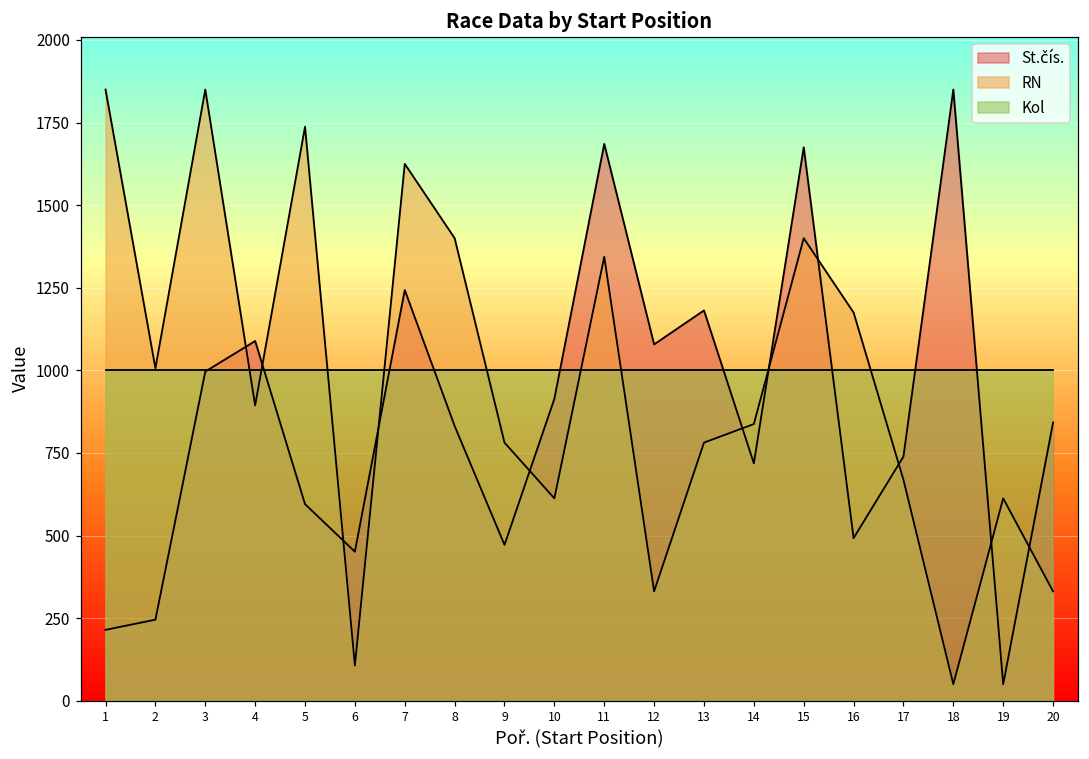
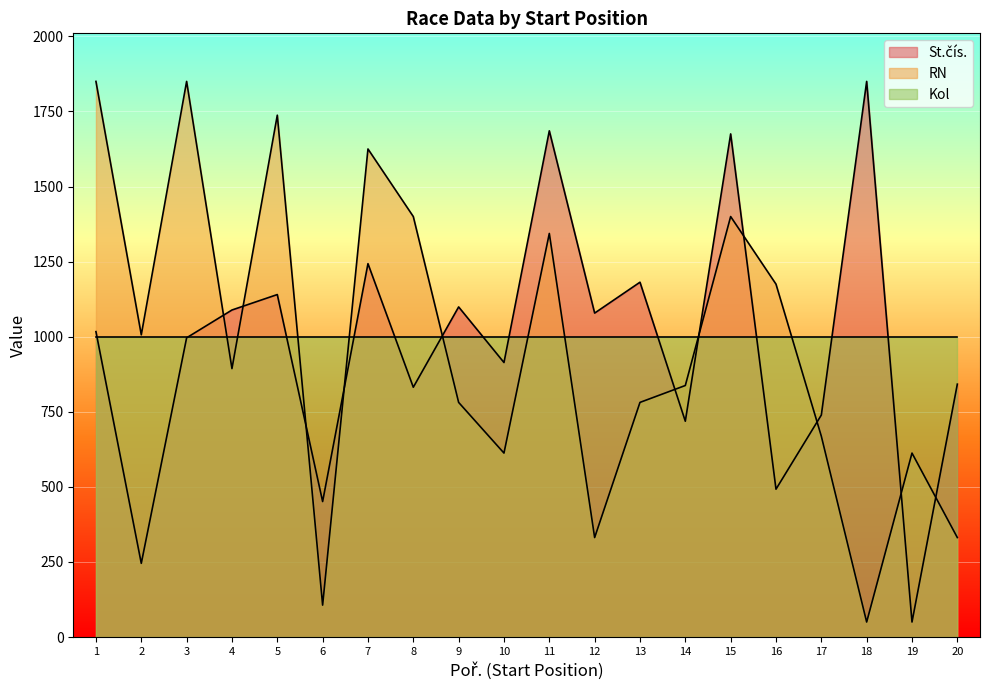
  {
    "St.čís.": {
-     "1": 210,
+     "1": 1020,
      "2": 250,
      "4": 1090,
-     "5": 600,
+     "5": 1140,
      "6": 450,
      "7": 1240,
      "8": 830,
-     "9": 470,
+     "9": 1100,
      "10": 910,
      "11": 1690,
      "12": 1080,
      "13": 1180,
      "14": 720,
      "15": 1680,
      "16": 490,
      "17": 740,
      "18": 1850,
      "19": 50,
      "20": 840
    },
    "RN": {
      "1": 1850,
      "3": 1850,
      "4": 890,
      "5": 1740,
      "6": 110,
      "7": 1630,
      "8": 1400,
      "9": 780,
      "10": 610,
      "11": 1340,
      "12": 330,
      "13": 780,
      "14": 840,
      "15": 1400,
      "16": 1180,
      "17": 670,
      "18": 50,
      "19": 610,
      "20": 330
    },
    "Kol": {
      "1": 1000,
      "4": 1000,
      "5": 1000,
      "6": 1000,
      "7": 1000,
      "8": 1000,
      "9": 1000,
      "10": 1000,
      "11": 1000,
      "12": 1000,
      "13": 1000,
      "14": 1000,
      "15": 1000,
      "16": 1000,
      "17": 1000,
      "18": 1000,
      "19": 1000,
      "20": 1000
    }
  }
